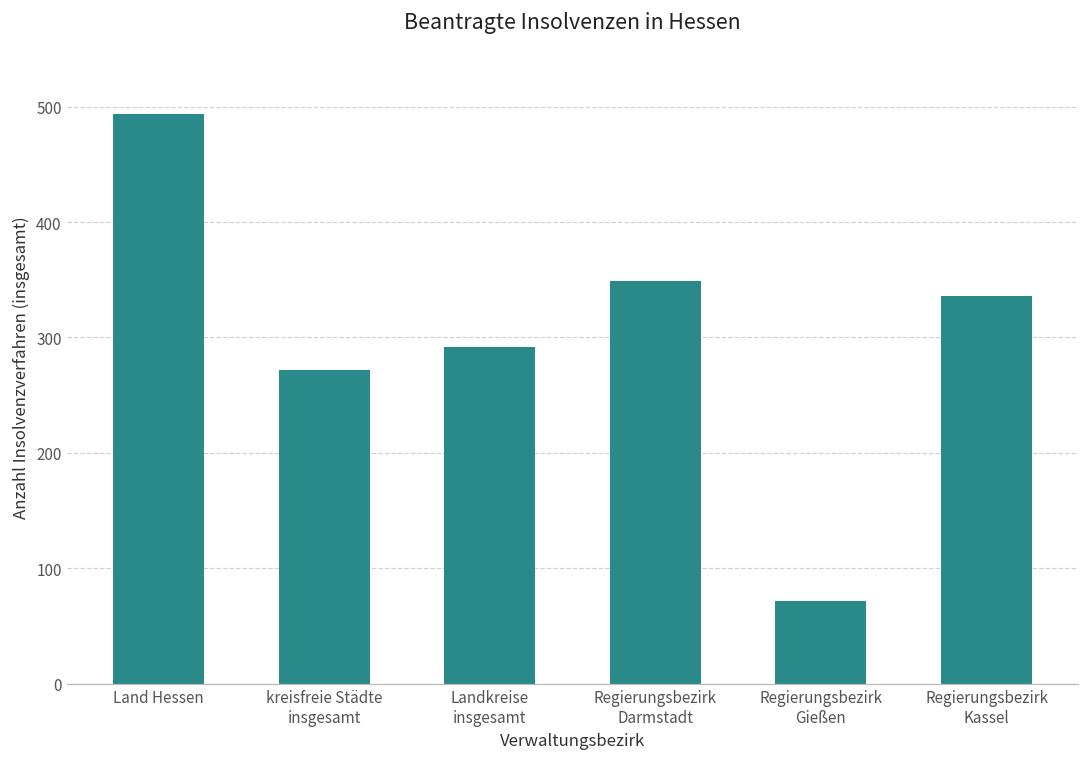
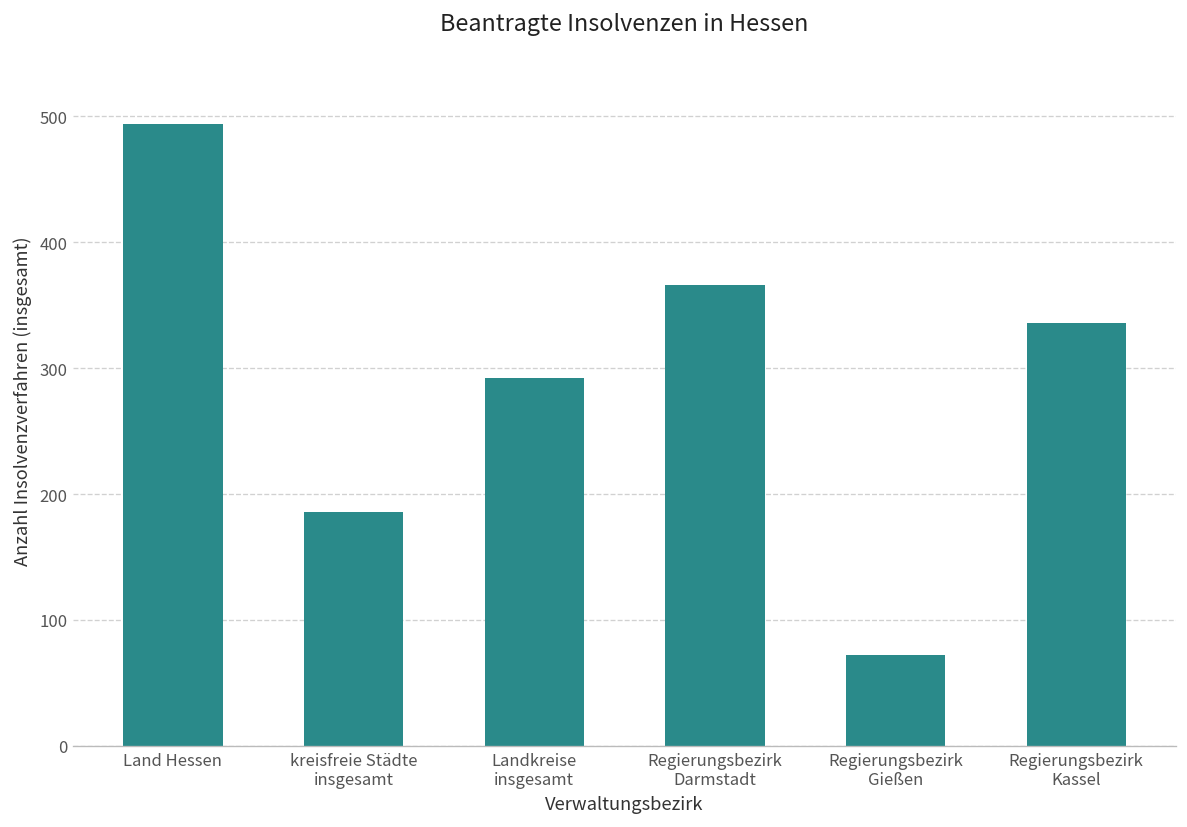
  {
    "Land Hessen": 494,
-   "kreisfreie Städte insgesamt": 272,
+   "kreisfreie Städte insgesamt": 186,
    "Landkreise insgesamt": 292,
-   "Regierungsbezirk Darmstadt": 349,
+   "Regierungsbezirk Darmstadt": 366,
    "Regierungsbezirk Gießen": 72,
    "Regierungsbezirk Kassel": 336
  }
